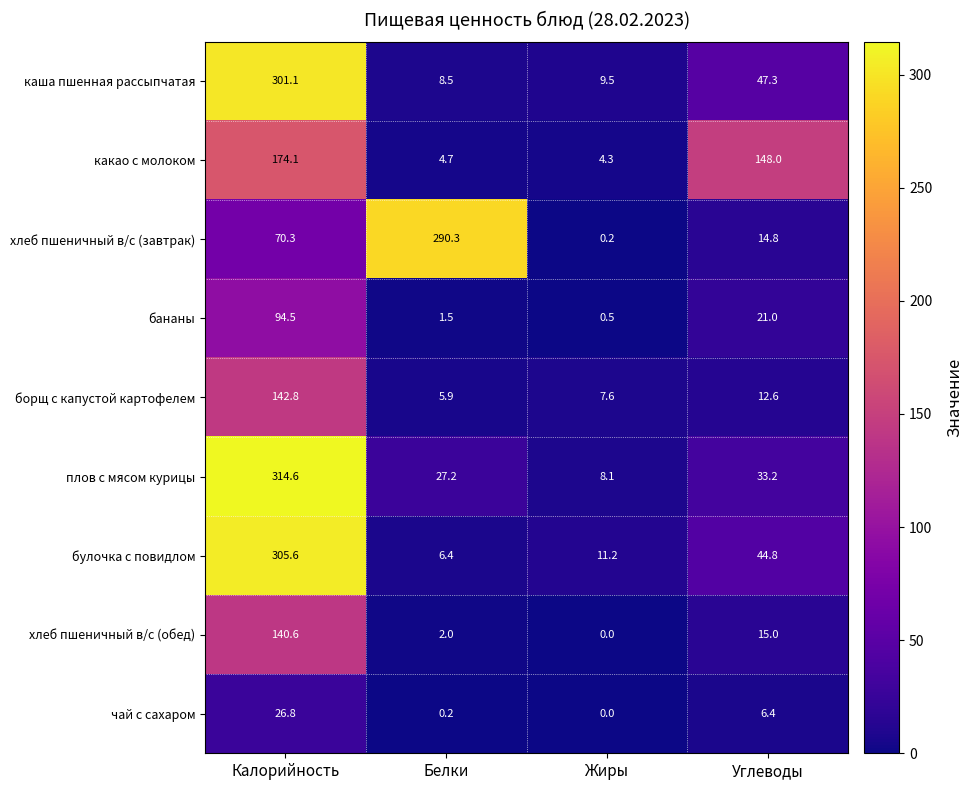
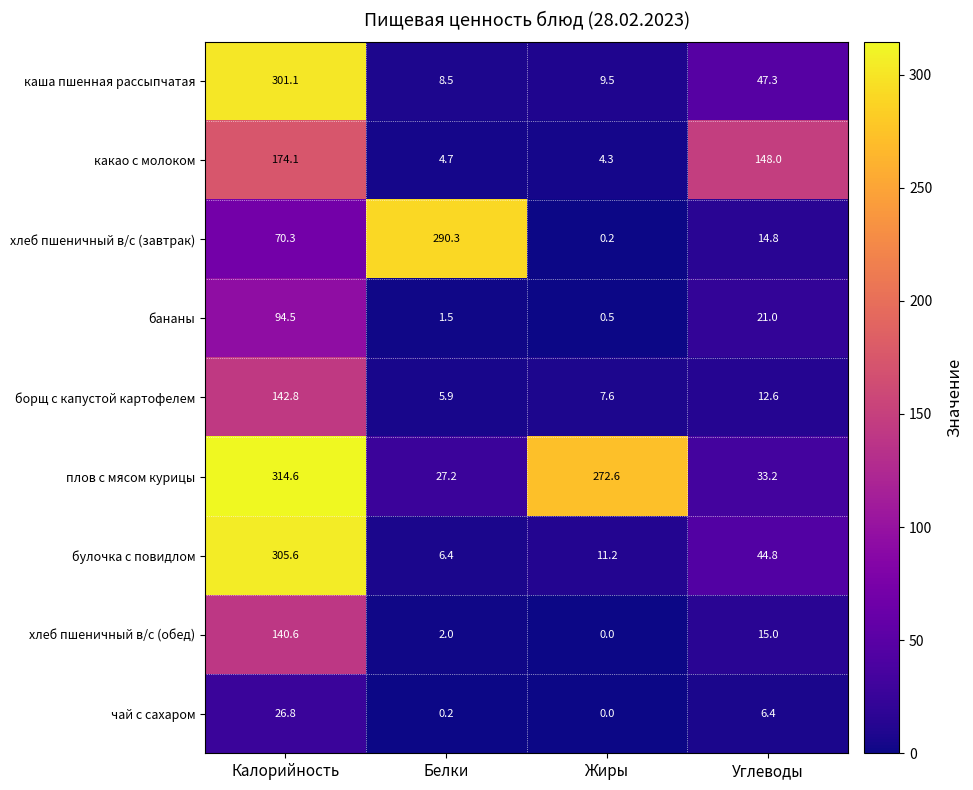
  {
    "каша пшенная рассыпчатая": {
      "Калорийность": 301.1,
      "Белки": 8.5,
      "Жиры": 9.5,
      "Углеводы": 47.3
    },
    "какао с молоком": {
      "Калорийность": 174.1,
      "Белки": 4.7,
      "Жиры": 4.3,
      "Углеводы": 148.0
    },
    "хлеб пшеничный в/с (завтрак)": {
      "Калорийность": 70.3,
      "Белки": 290.3,
      "Жиры": 0.2,
      "Углеводы": 14.8
    },
    "бананы": {
      "Калорийность": 94.5,
      "Белки": 1.5,
      "Жиры": 0.5,
      "Углеводы": 21.0
    },
    "борщ с капустой картофелем": {
      "Калорийность": 142.8,
      "Белки": 5.9,
      "Жиры": 7.6,
      "Углеводы": 12.6
    },
    "плов с мясом курицы": {
      "Калорийность": 314.6,
      "Белки": 27.2,
-     "Жиры": 8.1,
+     "Жиры": 272.6,
      "Углеводы": 33.2
    },
    "булочка с повидлом": {
      "Калорийность": 305.6,
      "Белки": 6.4,
      "Жиры": 11.2,
      "Углеводы": 44.8
    },
    "хлеб пшеничный в/с (обед)": {
      "Калорийность": 140.6,
      "Белки": 2.0,
      "Жиры": 0.0,
      "Углеводы": 15.0
    },
    "чай с сахаром": {
      "Калорийность": 26.8,
      "Белки": 0.2,
      "Жиры": 0.0,
      "Углеводы": 6.4
    }
  }
